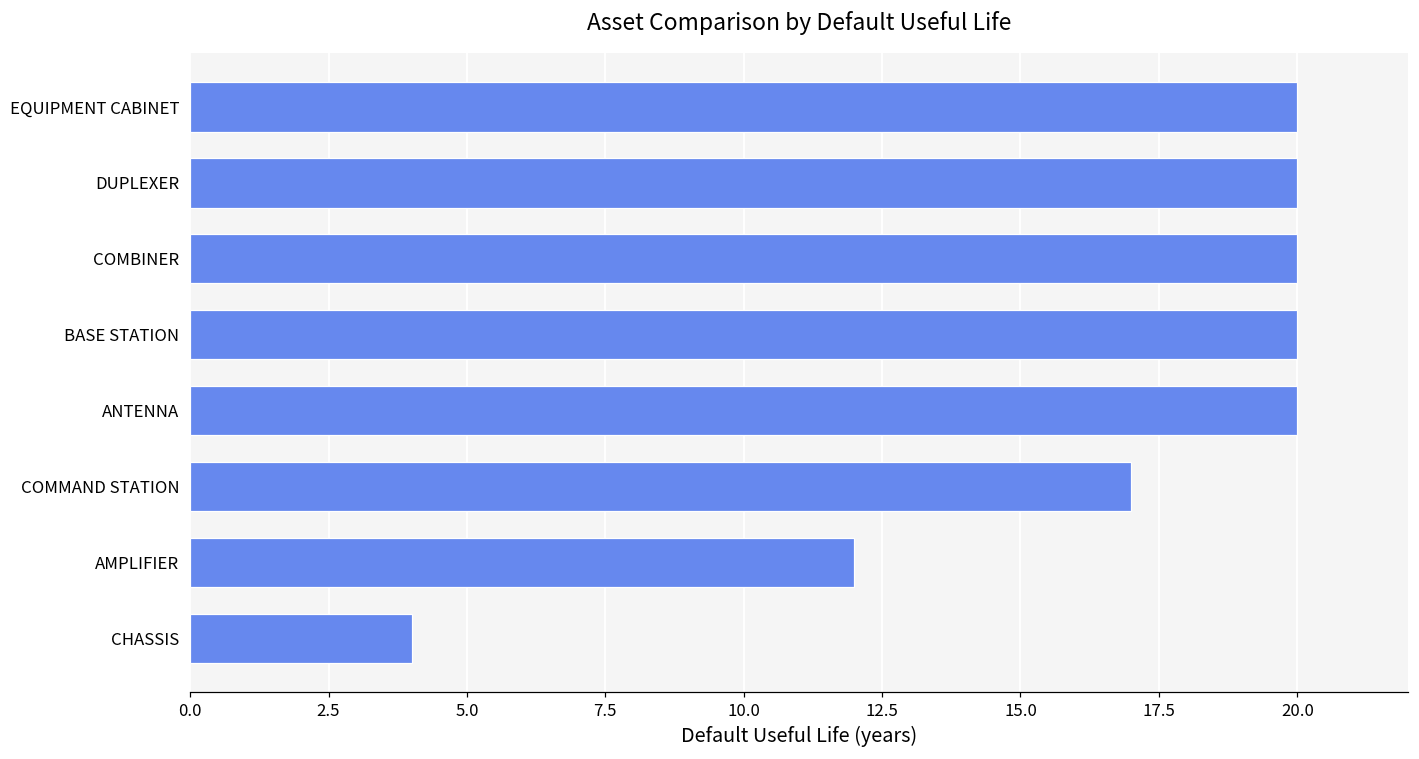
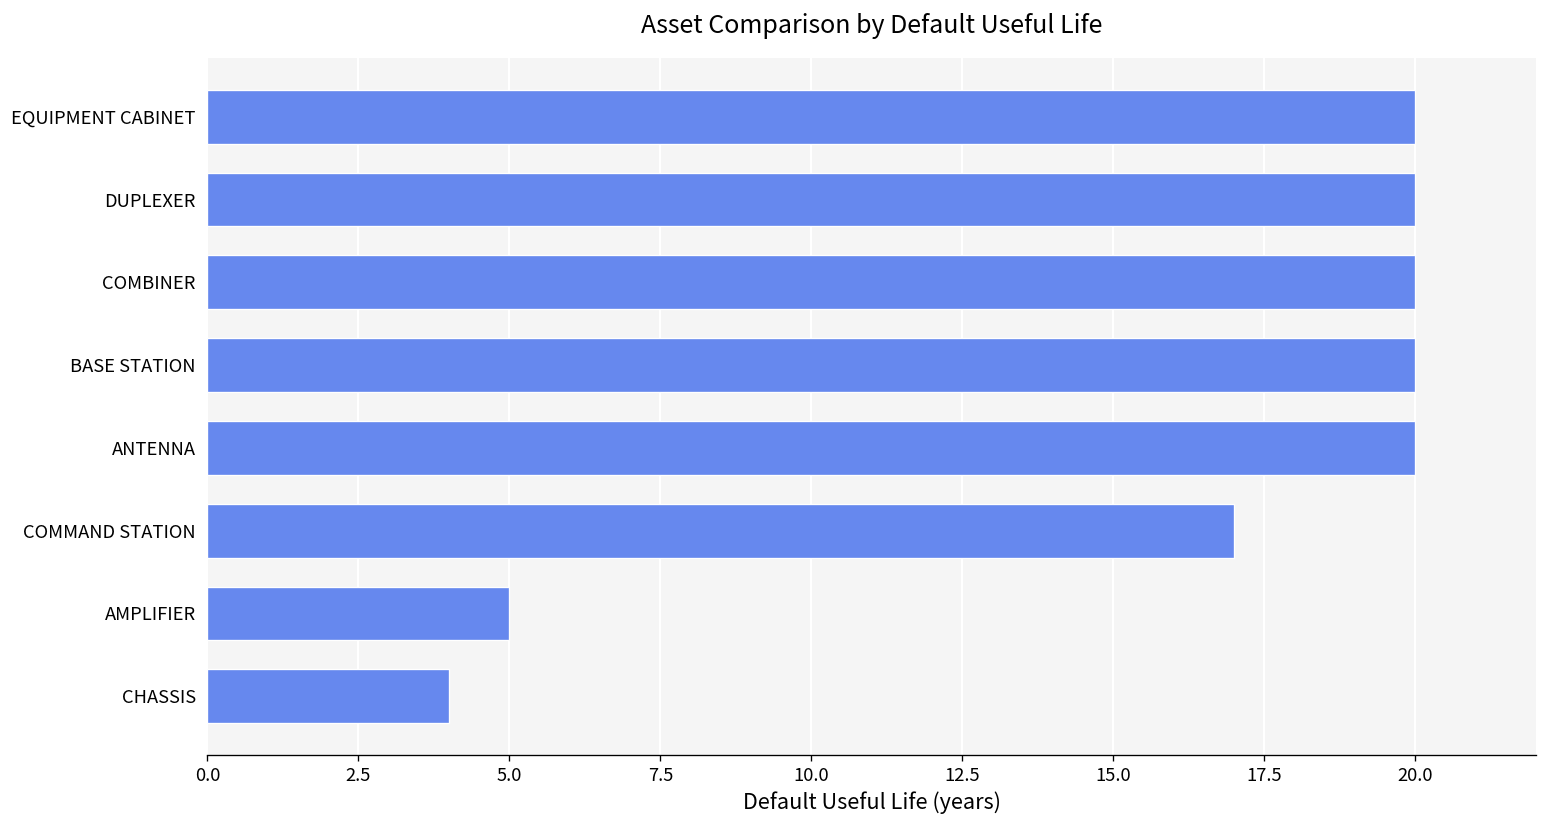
  {
    "EQUIPMENT CABINET": 20,
    "DUPLEXER": 20,
    "COMBINER": 20,
    "BASE STATION": 20,
    "ANTENNA": 20,
    "COMMAND STATION": 17,
-   "AMPLIFIER": 12,
+   "AMPLIFIER": 5,
    "CHASSIS": 4
  }
